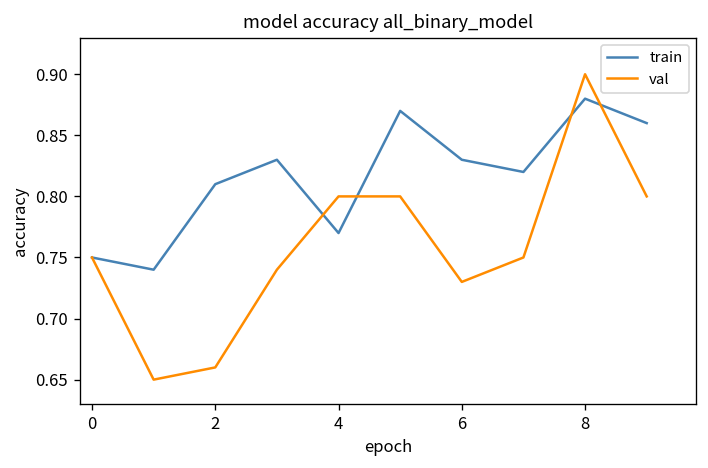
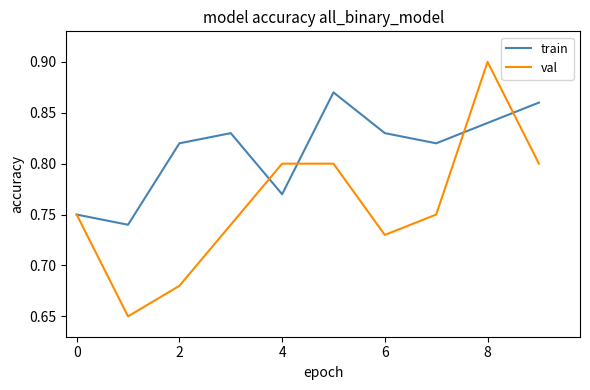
  {
    "train": {
-     "2": 0.81,
+     "2": 0.82,
      "4": 0.77,
      "6": 0.83,
-     "8": 0.88
+     "8": 0.84
    },
    "val": {
-     "2": 0.66,
+     "2": 0.68,
      "4": 0.80,
      "6": 0.73,
      "8": 0.90
    }
  }
